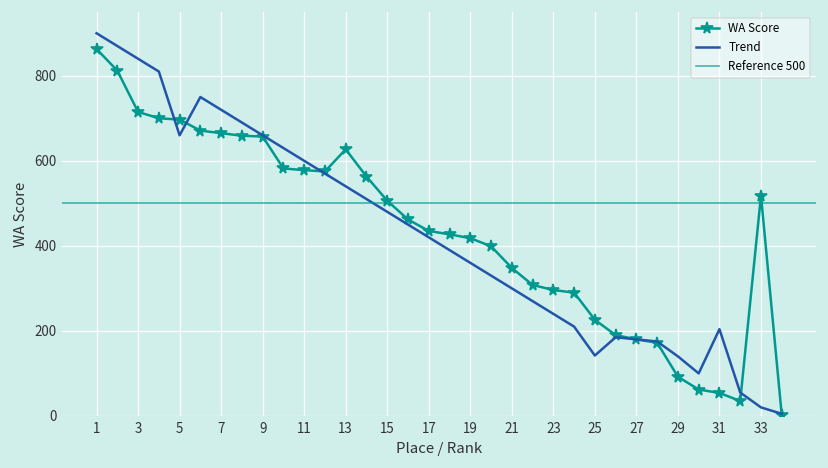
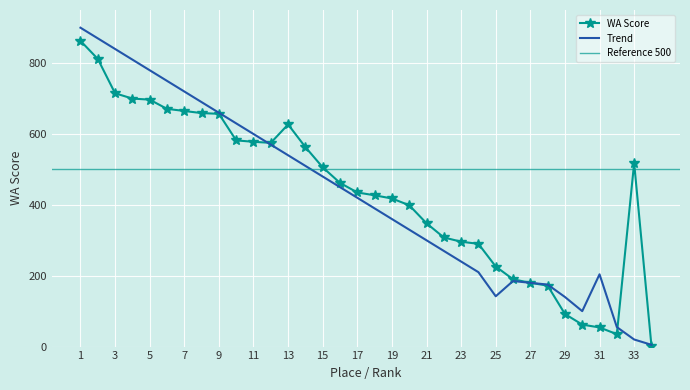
  {
    "WA Score": {
      "1": 860,
      "3": 720,
      "5": 700,
      "7": 670,
      "11": 580,
      "13": 630,
      "15": 510,
      "17": 440,
      "19": 420,
      "21": 350,
      "23": 300,
      "25": 230,
      "29": 90,
      "31": 50,
      "33": 520
    },
    "Trend": {
      "1": 900,
      "3": 840,
-     "5": 660,
+     "5": 780,
      "7": 720,
      "11": 600,
      "13": 540,
      "15": 480,
      "17": 420,
      "19": 360,
      "21": 300,
      "23": 240,
      "25": 140,
      "29": 140,
      "31": 200,
      "33": 20
    }
  }
